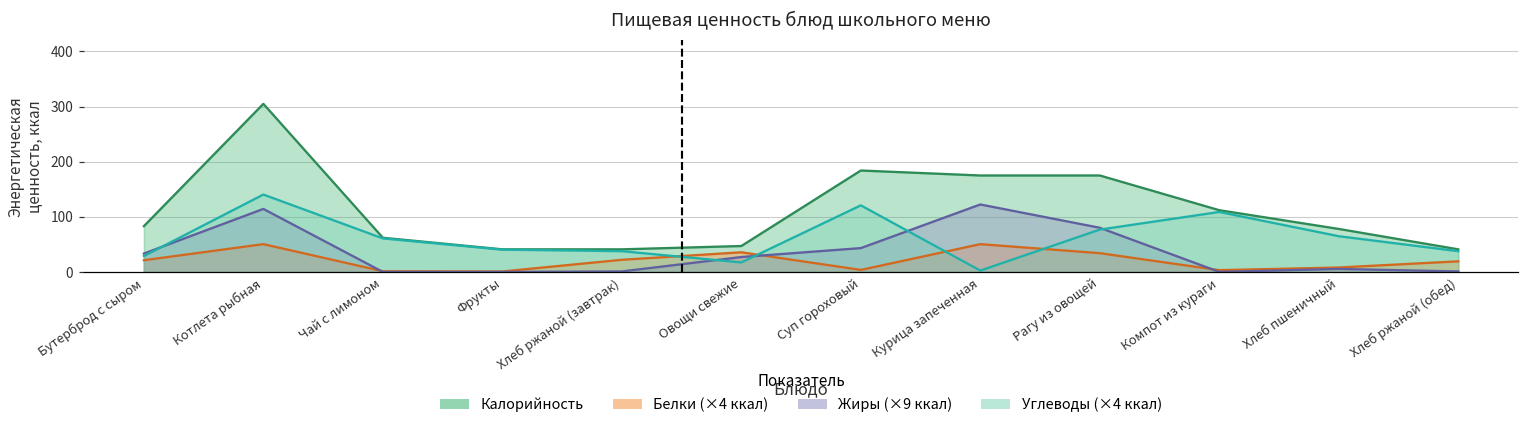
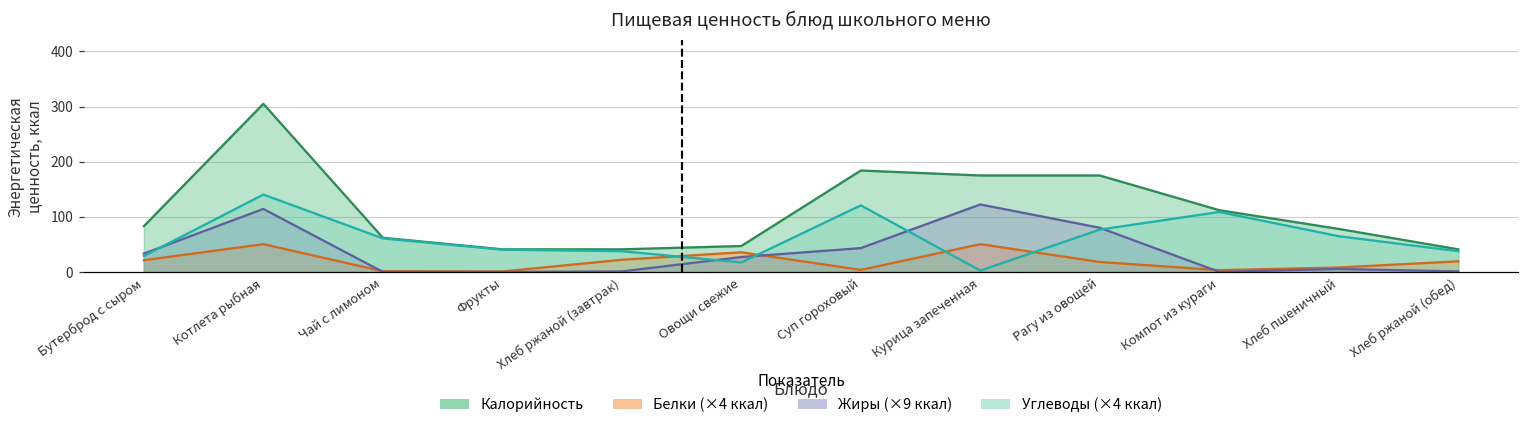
  {
    "Белки (×4 ккал)": {
      "Бутерброд с сыром": 20,
      "Котлета рыбная": 50,
      "Хлеб ржаной (завтрак)": 20,
      "Овощи свежие": 40,
      "Суп гороховый": 0,
      "Курица запеченная": 50,
-     "Рагу из овощей": 30,
+     "Рагу из овощей": 20,
      "Хлеб ржаной (обед)": 20
    }
  }
